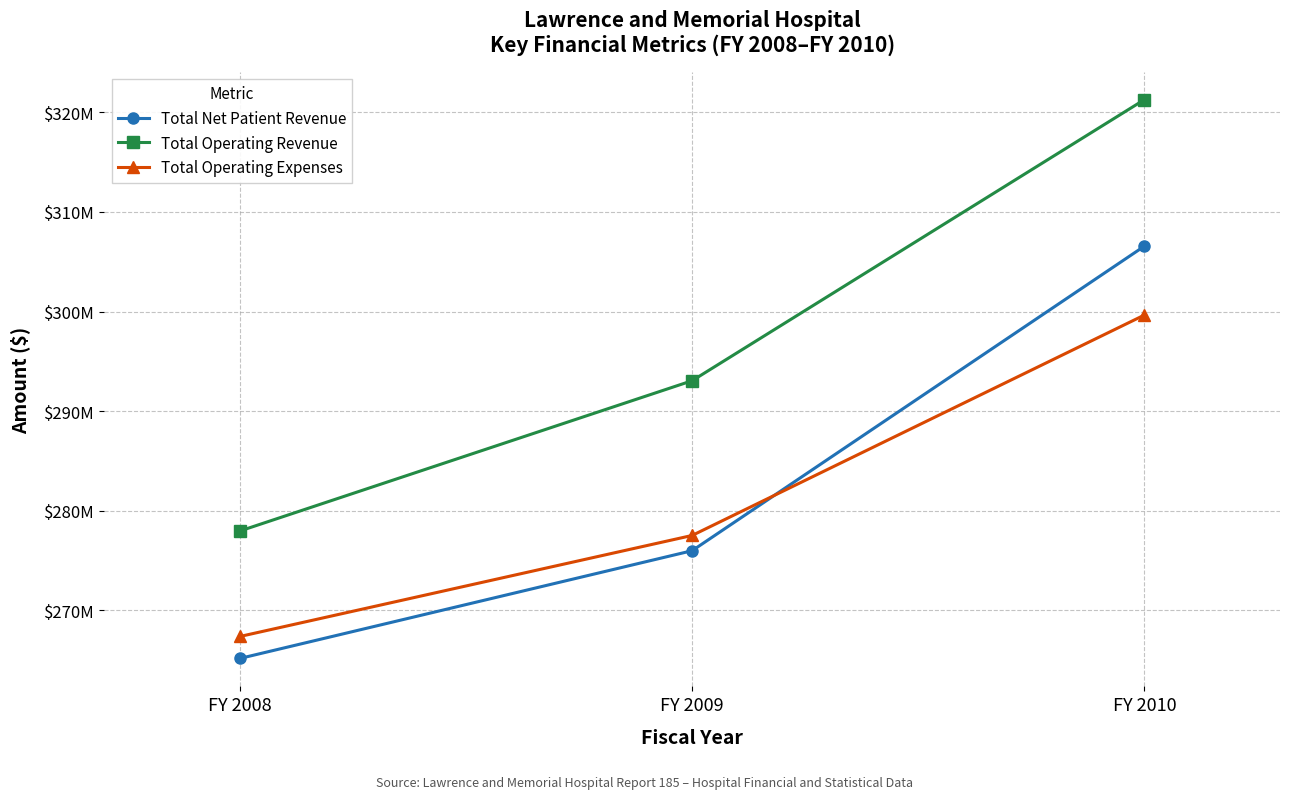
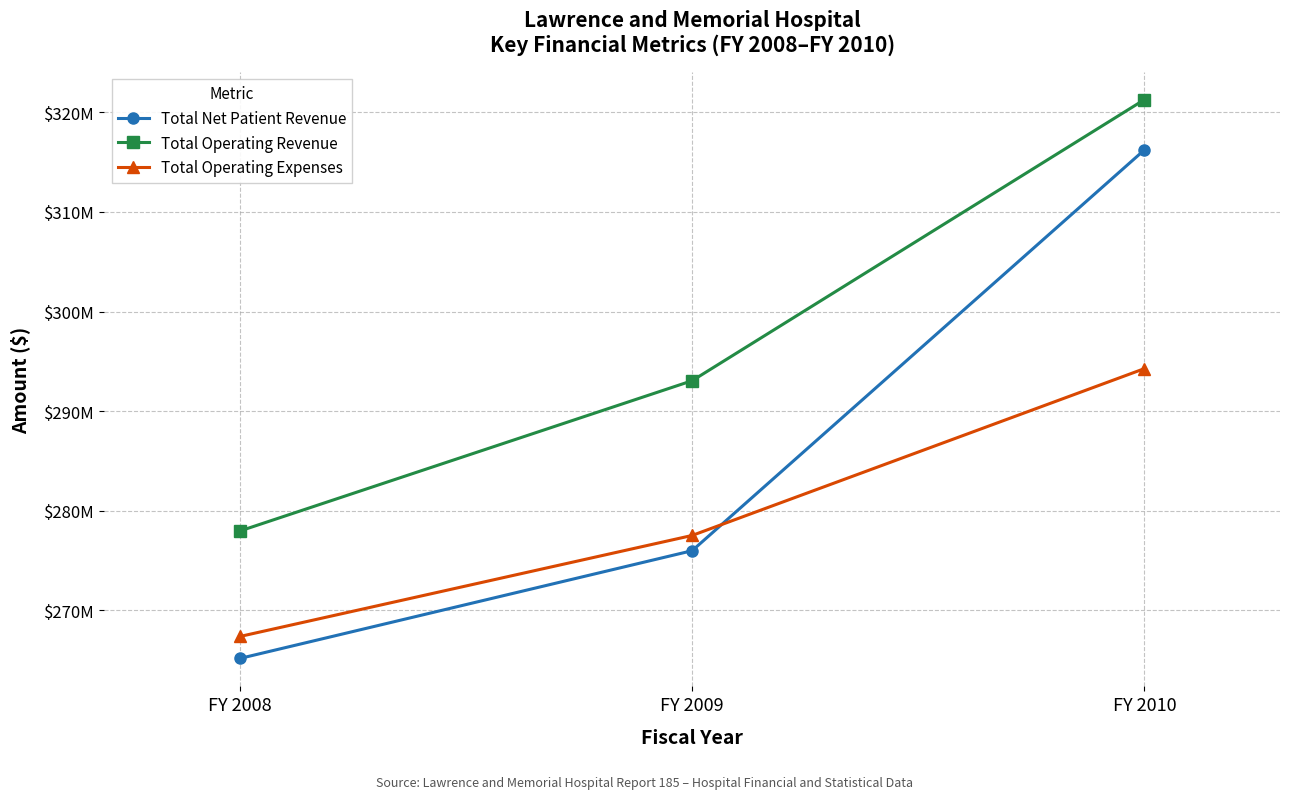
  {
    "Total Net Patient Revenue": {
      "FY 2008": "$265000000",
      "FY 2009": "$276000000",
-     "FY 2010": "$307000000"
+     "FY 2010": "$316000000"
    },
    "Total Operating Revenue": {
      "FY 2008": "$278000000",
      "FY 2009": "$293000000",
      "FY 2010": "$321000000"
    },
    "Total Operating Expenses": {
      "FY 2008": "$267000000",
      "FY 2009": "$278000000",
-     "FY 2010": "$300000000"
+     "FY 2010": "$294000000"
    }
  }
